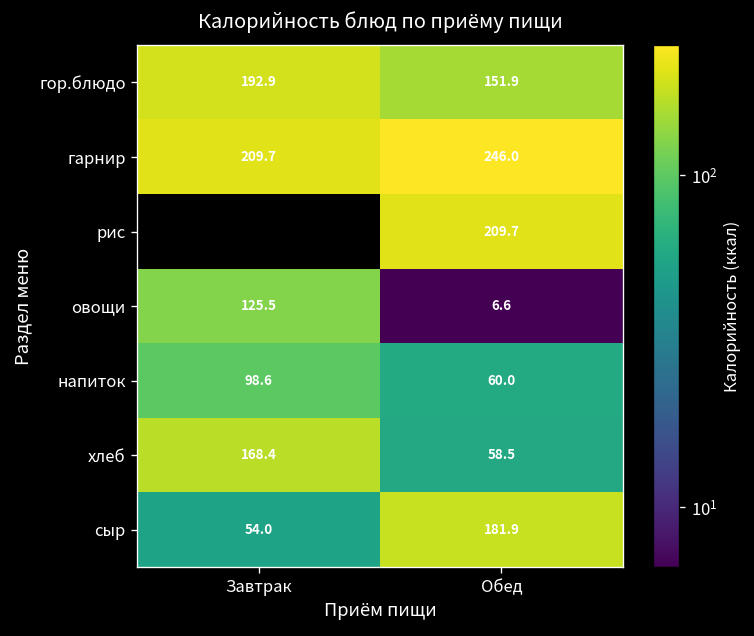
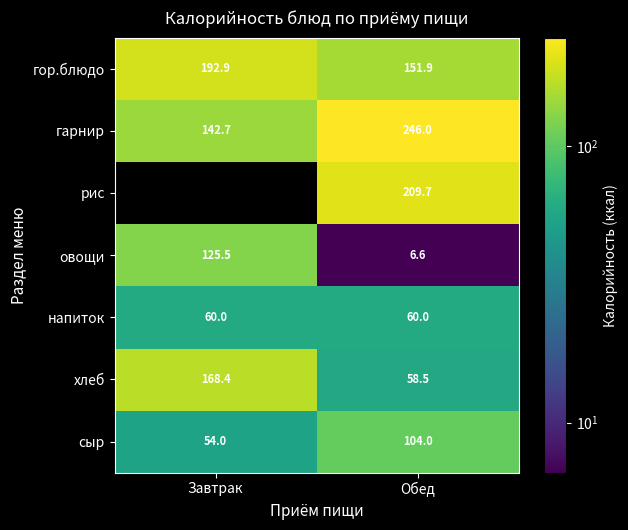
  {
    "гор.блюдо": {
      "Завтрак": 192.9,
      "Обед": 151.9
    },
    "гарнир": {
-     "Завтрак": 209.7,
+     "Завтрак": 142.7,
      "Обед": 246.0
    },
    "рис": {
      "Обед": 209.7
    },
    "овощи": {
      "Завтрак": 125.5,
      "Обед": 6.6
    },
    "напиток": {
-     "Завтрак": 98.6,
+     "Завтрак": 60.0,
      "Обед": 60.0
    },
    "хлеб": {
      "Завтрак": 168.4,
      "Обед": 58.5
    },
    "сыр": {
      "Завтрак": 54.0,
-     "Обед": 181.9
+     "Обед": 104.0
    }
  }
